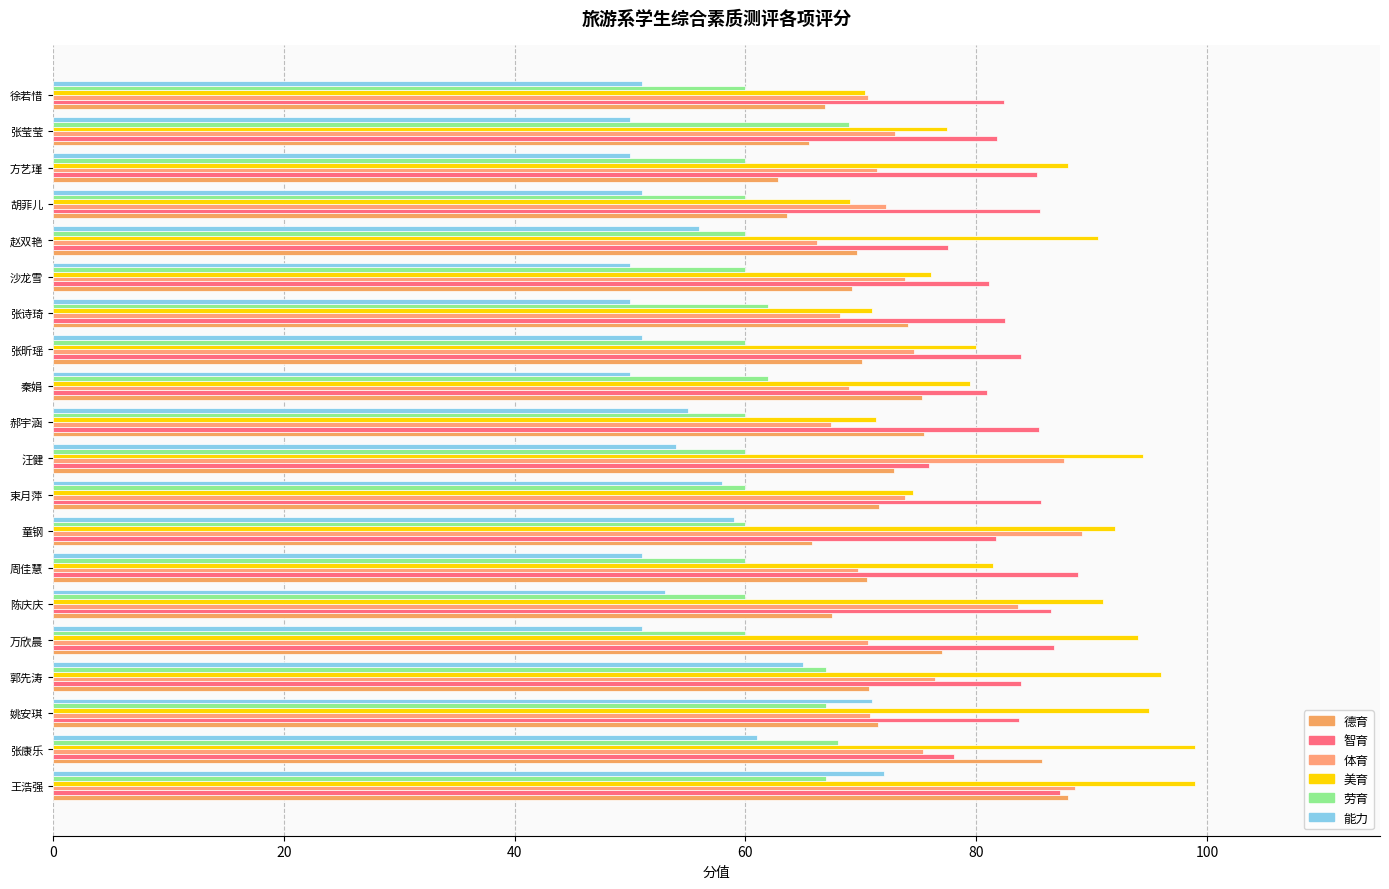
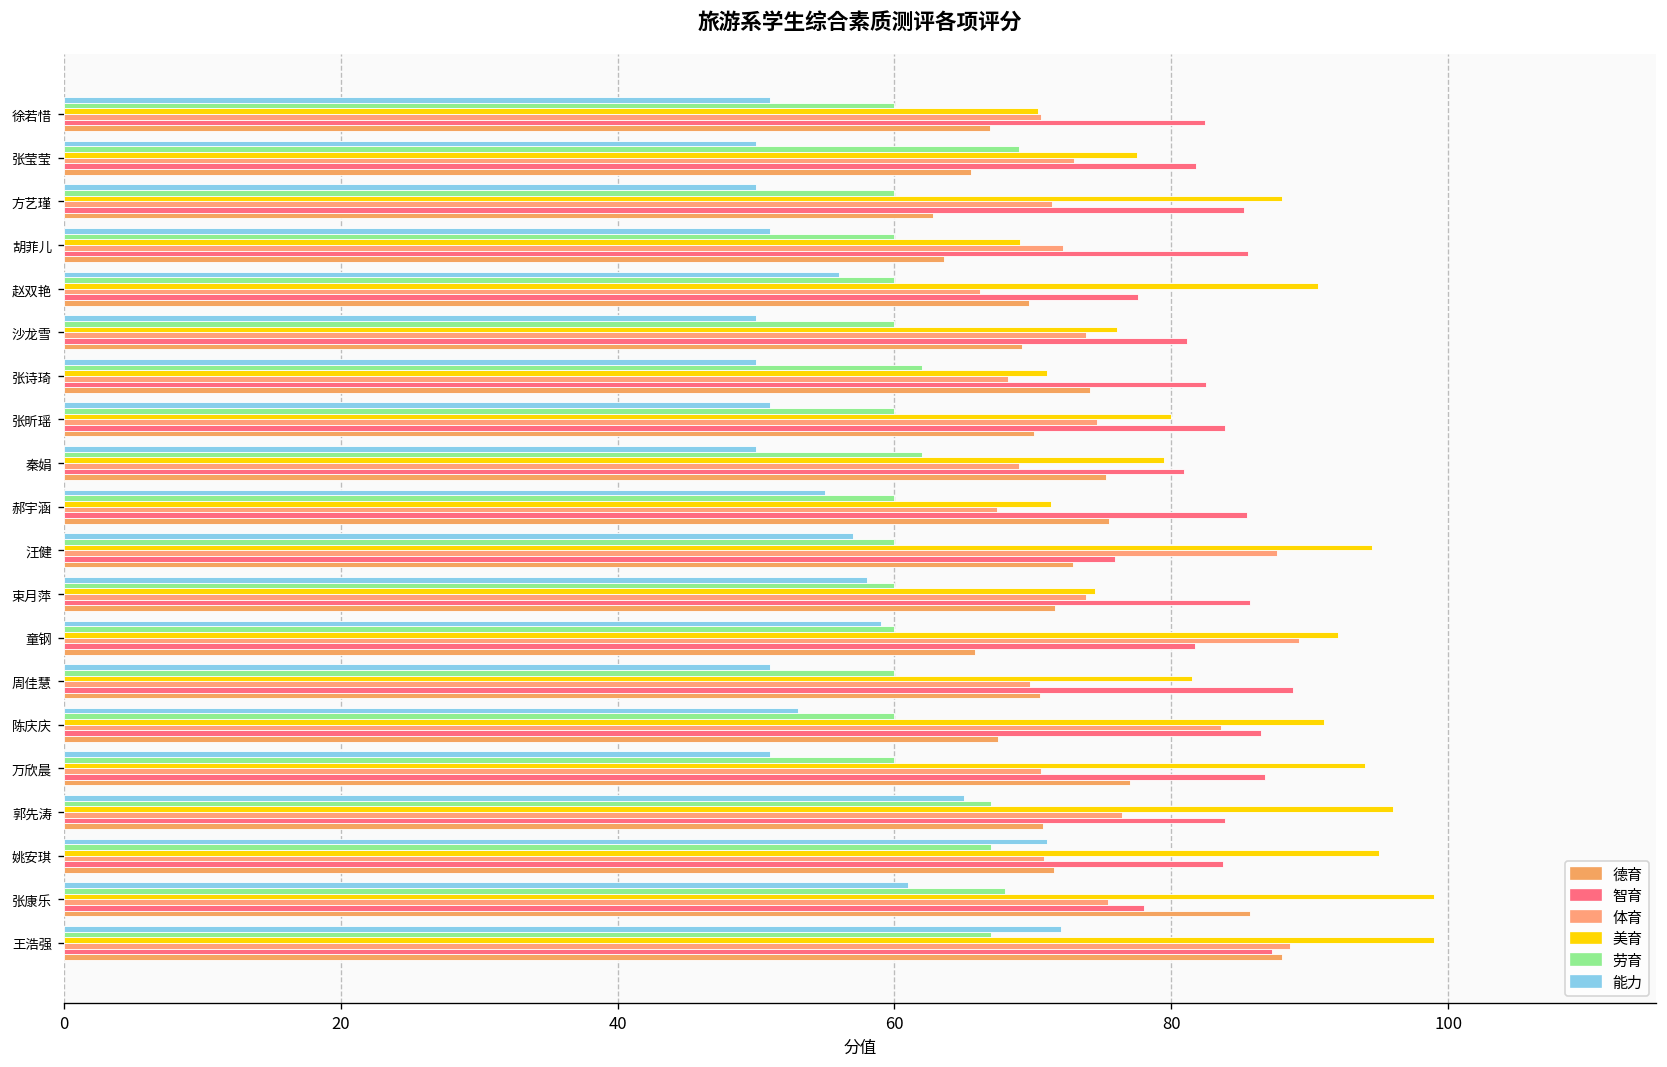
  {
    "美育": {
      "徐若惜": 70.3,
      "张莹莹": 77.5,
      "方艺瑾": 88,
      "胡菲儿": 69,
      "赵双艳": 90.6,
      "沙龙雪": 76,
      "张诗琦": 71,
      "张昕瑶": 80,
      "秦娟": 79.5,
      "郝宇涵": 71.3,
      "汪健": 94.5,
      "束月萍": 74.5,
      "童钢": 92,
      "周佳慧": 81.5,
      "陈庆庆": 91,
      "万欣晨": 94,
      "郭先涛": 96,
      "姚安琪": 95,
      "张康乐": 99,
      "王浩强": 99
    },
    "劳育": {
      "徐若惜": 60,
      "张莹莹": 69,
      "方艺瑾": 60,
      "胡菲儿": 60,
      "赵双艳": 60,
      "沙龙雪": 60,
      "张诗琦": 62,
      "张昕瑶": 60,
      "秦娟": 62,
      "郝宇涵": 60,
      "汪健": 60,
      "束月萍": 60,
      "童钢": 60,
      "周佳慧": 60,
      "陈庆庆": 60,
      "万欣晨": 60,
      "郭先涛": 67,
      "姚安琪": 67,
      "张康乐": 68,
      "王浩强": 67
    },
    "能力": {
      "徐若惜": 51,
      "张莹莹": 50,
      "方艺瑾": 50,
      "胡菲儿": 51,
      "赵双艳": 56,
      "沙龙雪": 50,
      "张诗琦": 50,
      "张昕瑶": 51,
      "秦娟": 50,
      "郝宇涵": 55,
-     "汪健": 54,
+     "汪健": 57,
      "束月萍": 58,
      "童钢": 59,
      "周佳慧": 51,
      "陈庆庆": 53,
      "万欣晨": 51,
      "郭先涛": 65,
      "姚安琪": 71,
      "张康乐": 61,
      "王浩强": 72
    }
  }
